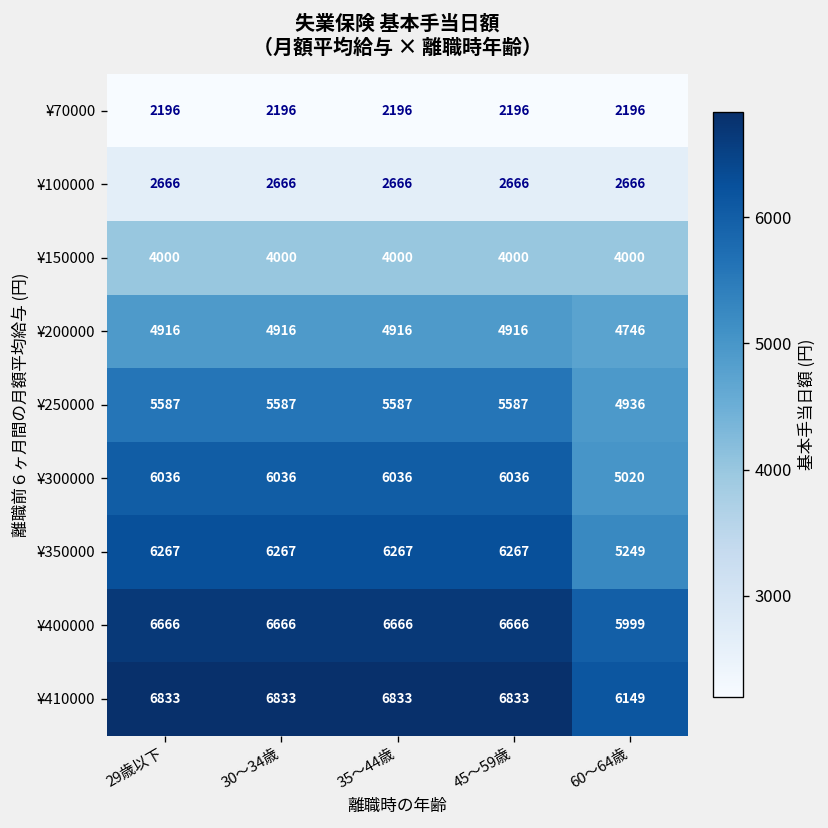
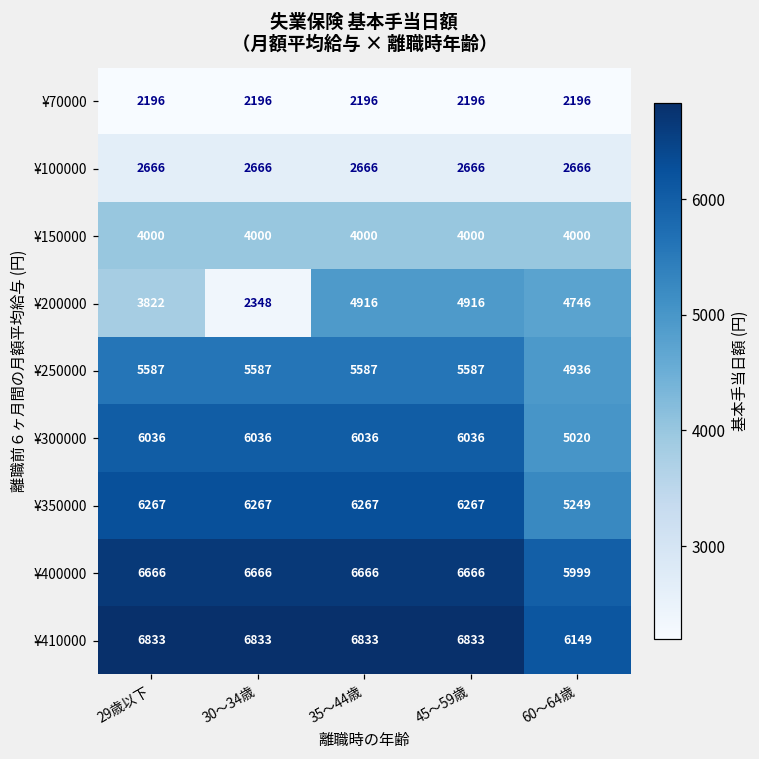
  {
    "¥70000": {
      "29歳以下": 2196,
      "30～34歳": 2196,
      "35～44歳": 2196,
      "45～59歳": 2196,
      "60～64歳": 2196
    },
    "¥100000": {
      "29歳以下": 2666,
      "30～34歳": 2666,
      "35～44歳": 2666,
      "45～59歳": 2666,
      "60～64歳": 2666
    },
    "¥150000": {
      "29歳以下": 4000,
      "30～34歳": 4000,
      "35～44歳": 4000,
      "45～59歳": 4000,
      "60～64歳": 4000
    },
    "¥200000": {
-     "29歳以下": 4916,
-     "30～34歳": 4916,
+     "29歳以下": 3822,
+     "30～34歳": 2348,
      "35～44歳": 4916,
      "45～59歳": 4916,
      "60～64歳": 4746
    },
    "¥250000": {
      "29歳以下": 5587,
      "30～34歳": 5587,
      "35～44歳": 5587,
      "45～59歳": 5587,
      "60～64歳": 4936
    },
    "¥300000": {
      "29歳以下": 6036,
      "30～34歳": 6036,
      "35～44歳": 6036,
      "45～59歳": 6036,
      "60～64歳": 5020
    },
    "¥350000": {
      "29歳以下": 6267,
      "30～34歳": 6267,
      "35～44歳": 6267,
      "45～59歳": 6267,
      "60～64歳": 5249
    },
    "¥400000": {
      "29歳以下": 6666,
      "30～34歳": 6666,
      "35～44歳": 6666,
      "45～59歳": 6666,
      "60～64歳": 5999
    },
    "¥410000": {
      "29歳以下": 6833,
      "30～34歳": 6833,
      "35～44歳": 6833,
      "45～59歳": 6833,
      "60～64歳": 6149
    }
  }
